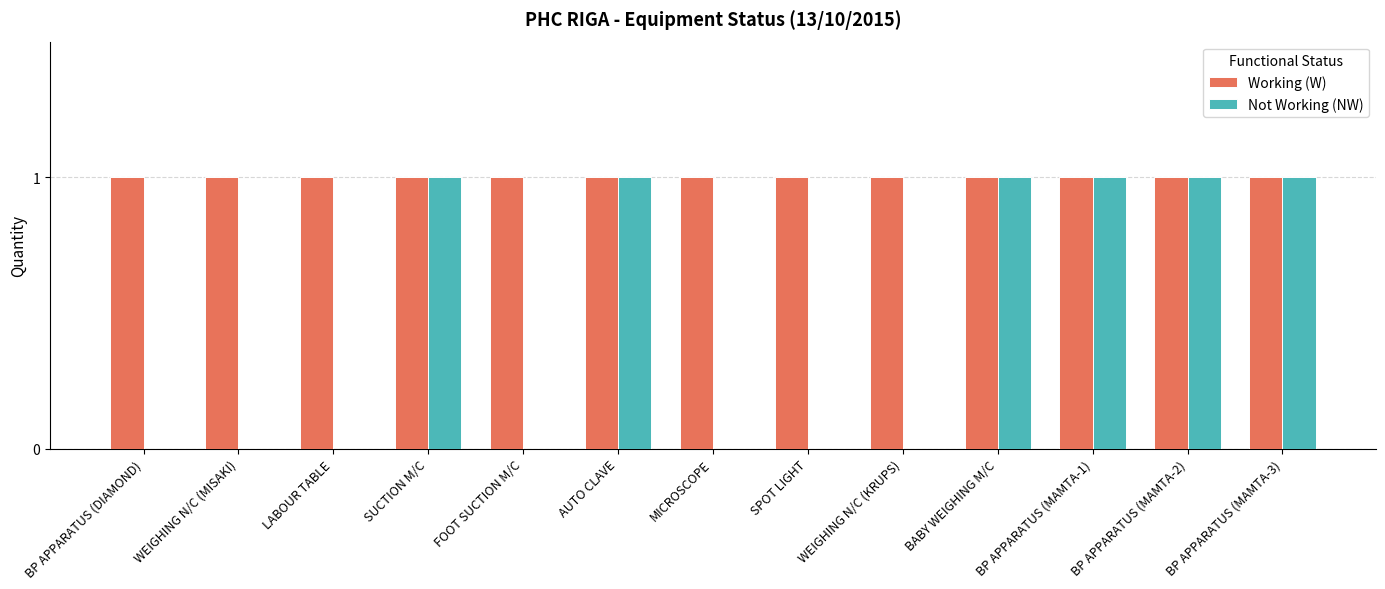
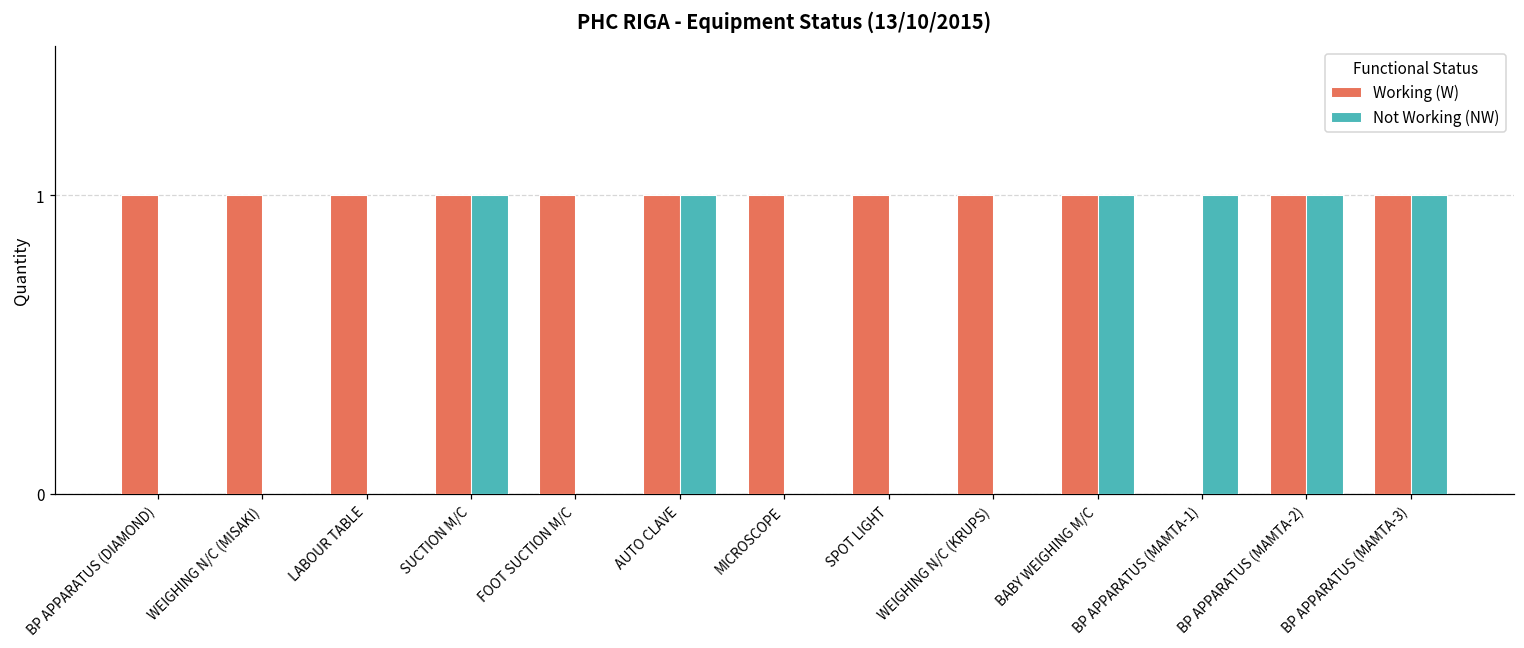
  {
    "Working (W)": {
      "BP APPARATUS (DIAMOND)": 1,
      "WEIGHING N/C (MISAKI)": 1,
      "LABOUR TABLE": 1,
      "SUCTION M/C": 1,
      "FOOT SUCTION M/C": 1,
      "AUTO CLAVE": 1,
      "MICROSCOPE": 1,
      "SPOT LIGHT": 1,
      "WEIGHING N/C (KRUPS)": 1,
      "BABY WEIGHING M/C": 1,
-     "BP APPARATUS (MAMTA-1)": 1,
+     "BP APPARATUS (MAMTA-1)": 0,
      "BP APPARATUS (MAMTA-2)": 1,
      "BP APPARATUS (MAMTA-3)": 1
    },
    "Not Working (NW)": {
      "BP APPARATUS (DIAMOND)": 0,
      "WEIGHING N/C (MISAKI)": 0,
      "LABOUR TABLE": 0,
      "SUCTION M/C": 1,
      "FOOT SUCTION M/C": 0,
      "AUTO CLAVE": 1,
      "MICROSCOPE": 0,
      "SPOT LIGHT": 0,
      "WEIGHING N/C (KRUPS)": 0,
      "BABY WEIGHING M/C": 1,
      "BP APPARATUS (MAMTA-1)": 1,
      "BP APPARATUS (MAMTA-2)": 1,
      "BP APPARATUS (MAMTA-3)": 1
    }
  }
